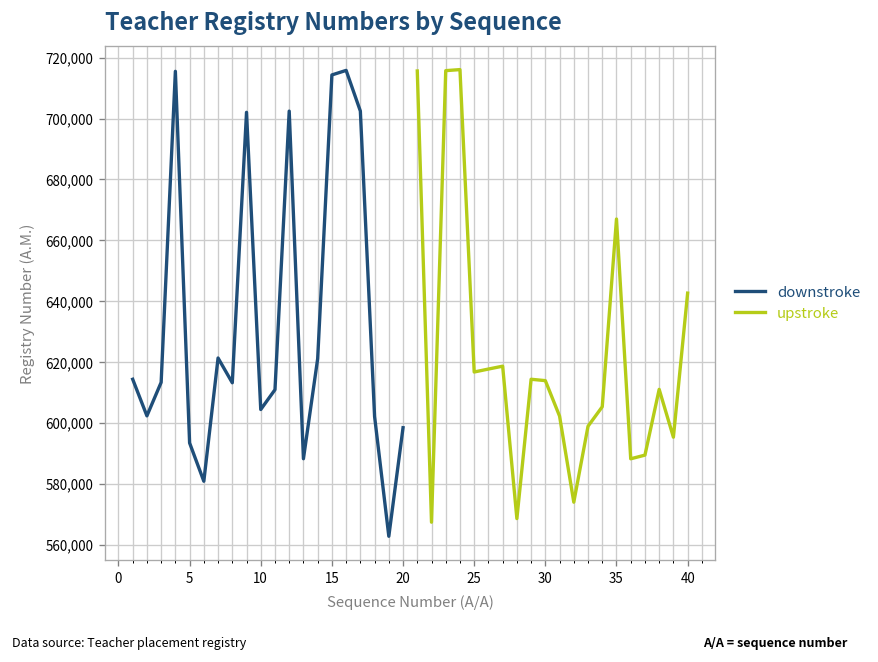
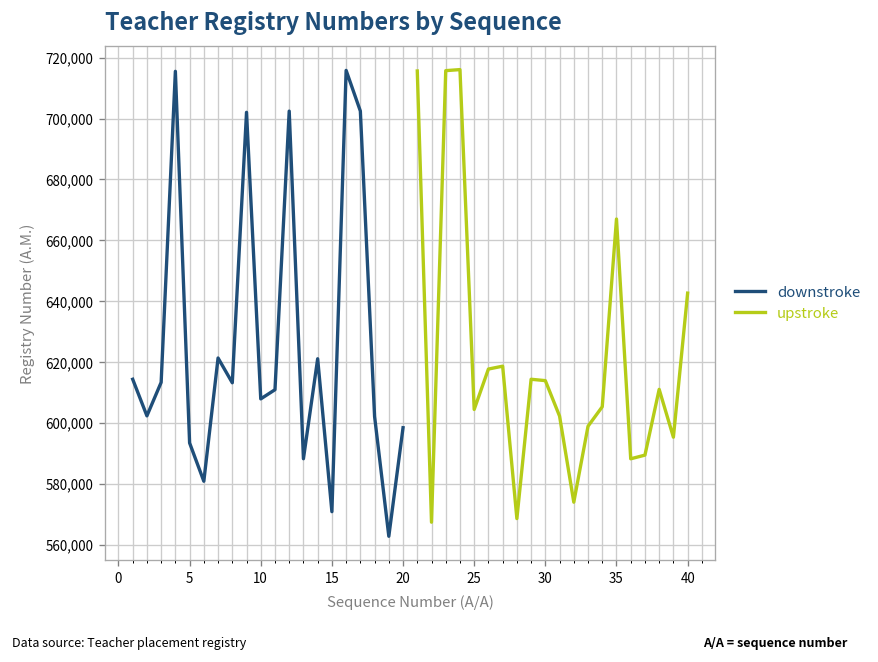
  {
    "downstroke": {
      "5": "593,000",
-     "10": "604,000",
-     "15": "714,000",
+     "10": "608,000",
+     "15": "571,000",
      "20": "598,000"
    },
    "upstroke": {
-     "25": "617,000",
+     "25": "604,000",
      "30": "614,000",
      "35": "667,000",
      "40": "643,000"
    }
  }
